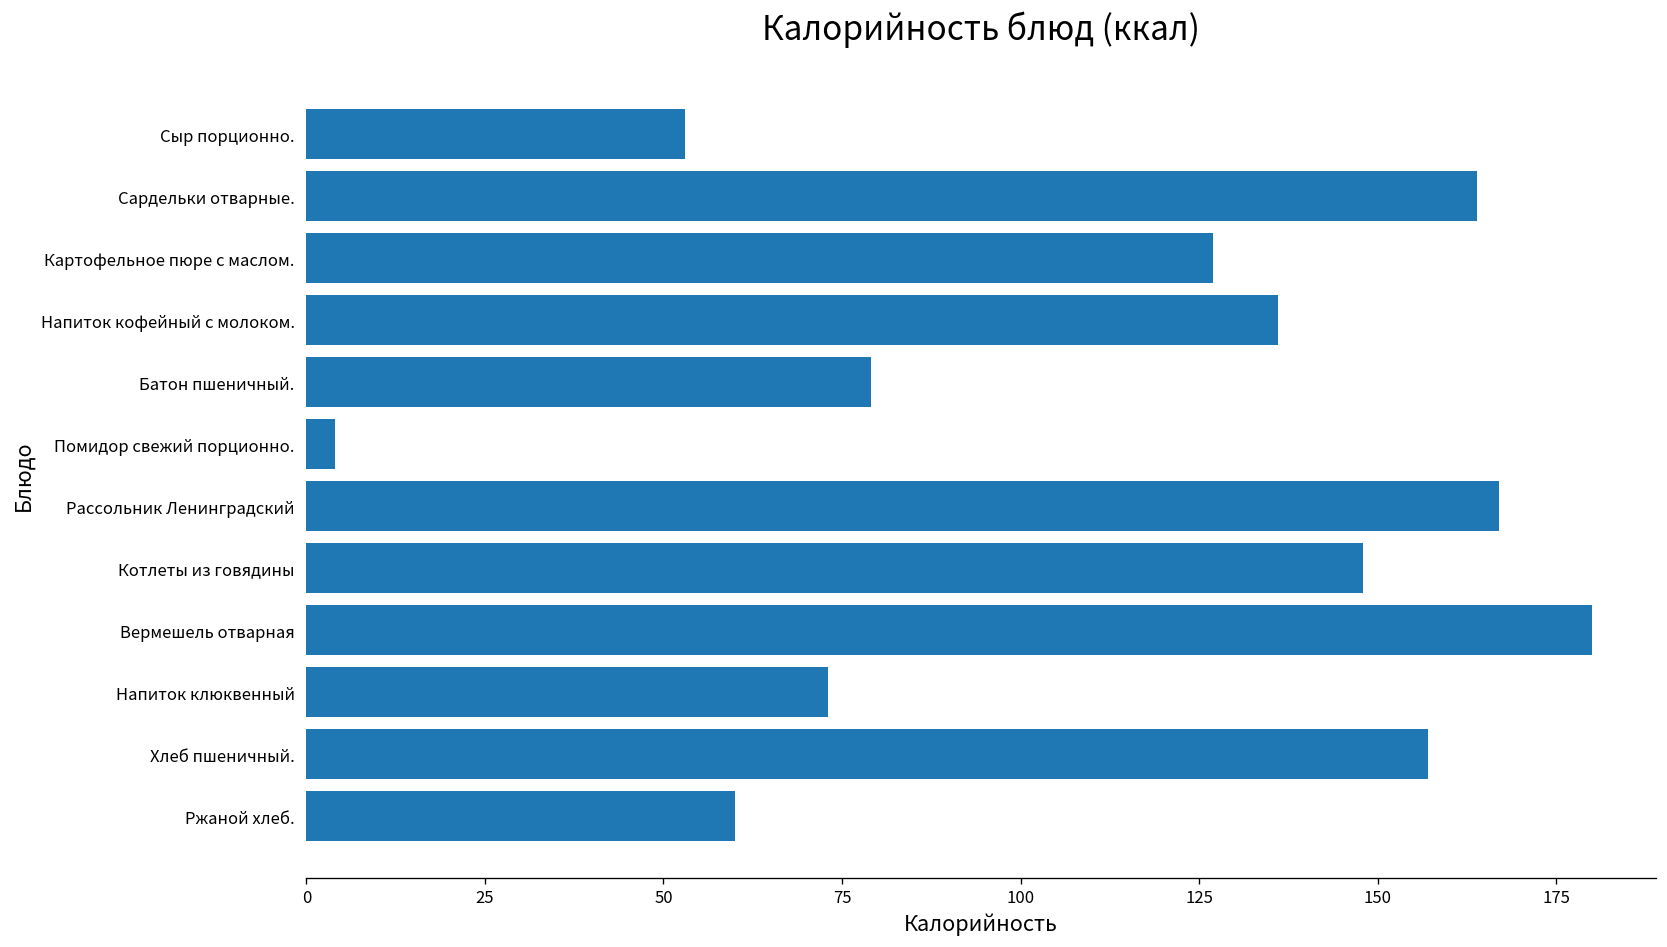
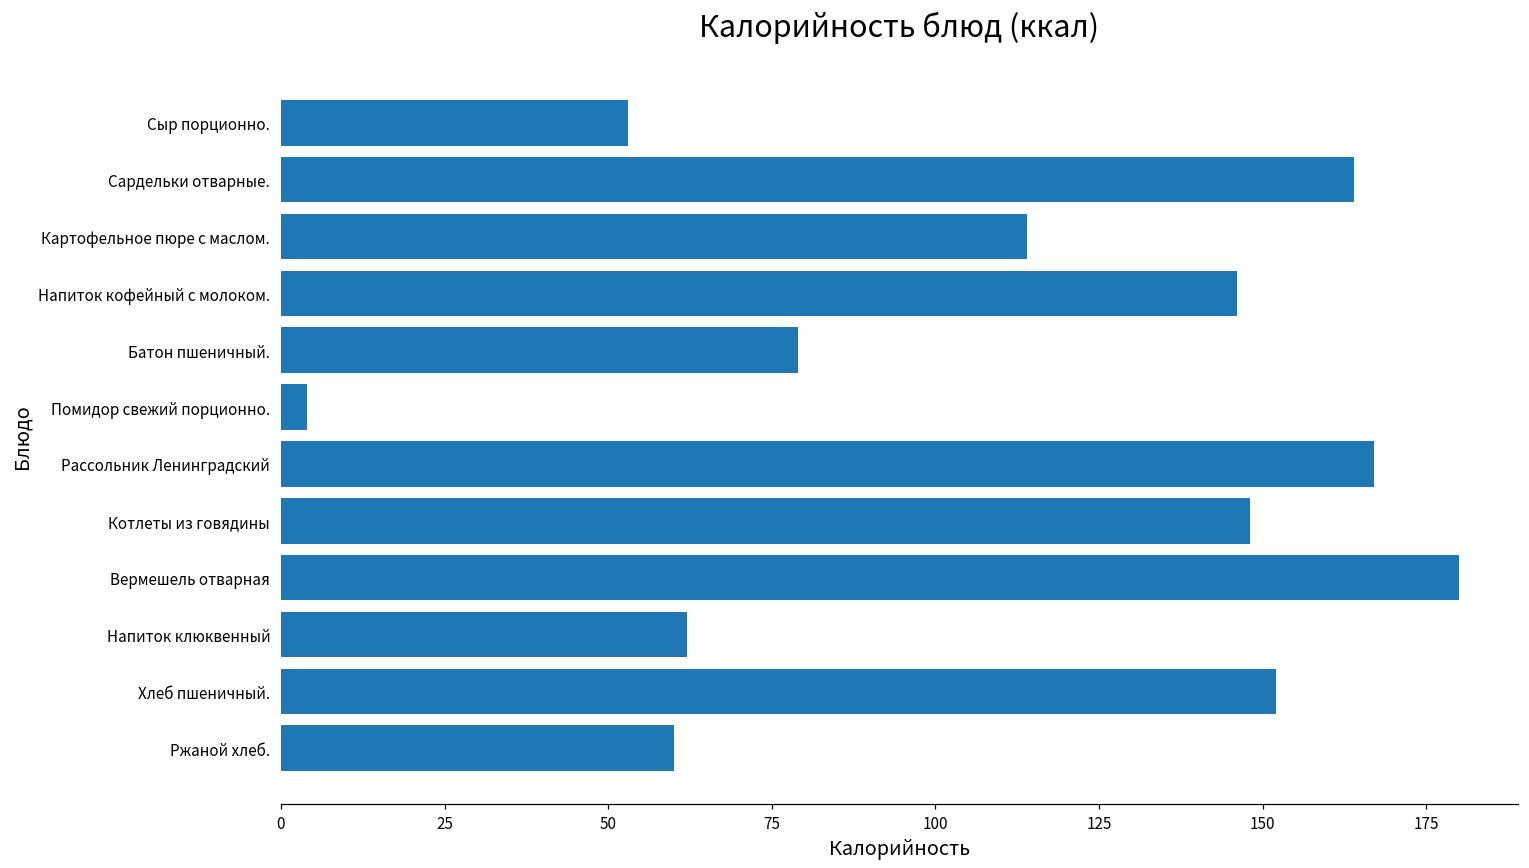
  {
    "Сыр порционно.": 53,
    "Сардельки отварные.": 164,
-   "Картофельное пюре с маслом.": 127,
-   "Напиток кофейный с молоком.": 136,
+   "Картофельное пюре с маслом.": 114,
+   "Напиток кофейный с молоком.": 146,
    "Батон пшеничный.": 79,
    "Помидор свежий порционно.": 4,
    "Рассольник Ленинградский": 167,
    "Котлеты из говядины": 148,
    "Вермешель отварная": 180,
-   "Напиток клюквенный": 73,
-   "Хлеб пшеничный.": 157,
+   "Напиток клюквенный": 62,
+   "Хлеб пшеничный.": 152,
    "Ржаной хлеб.": 60
  }
